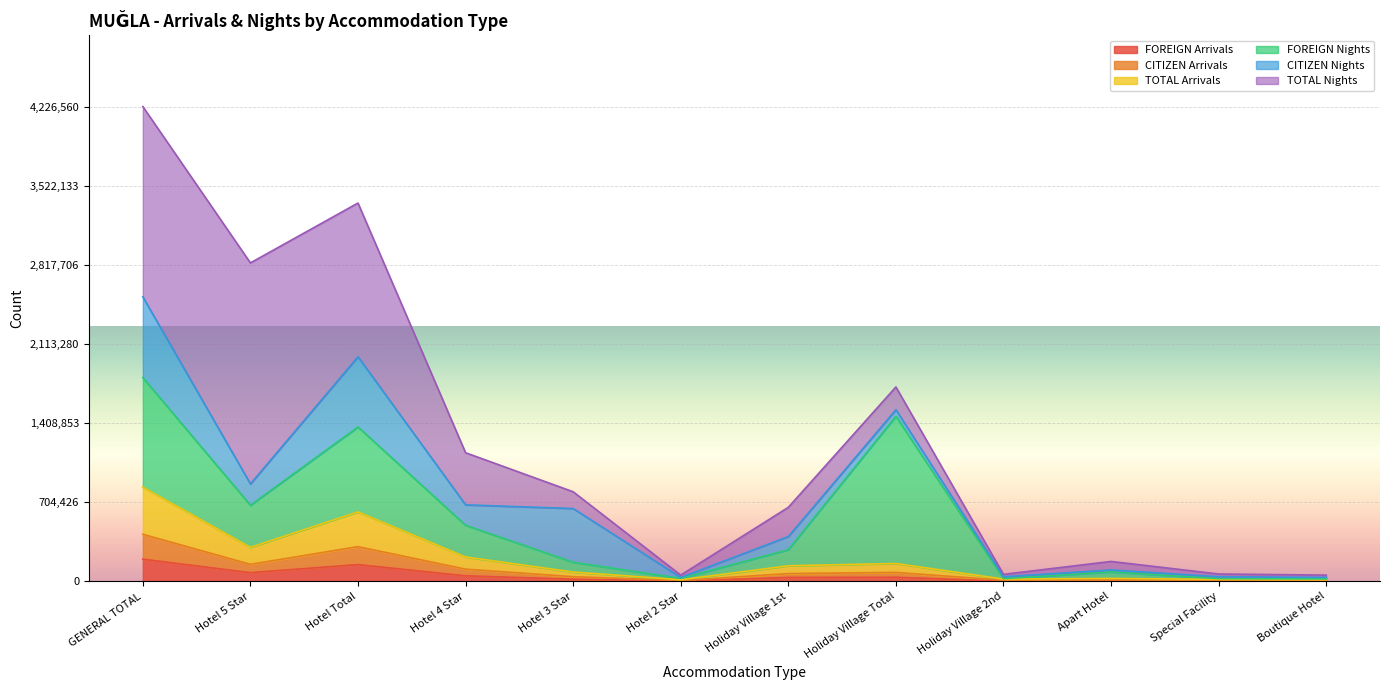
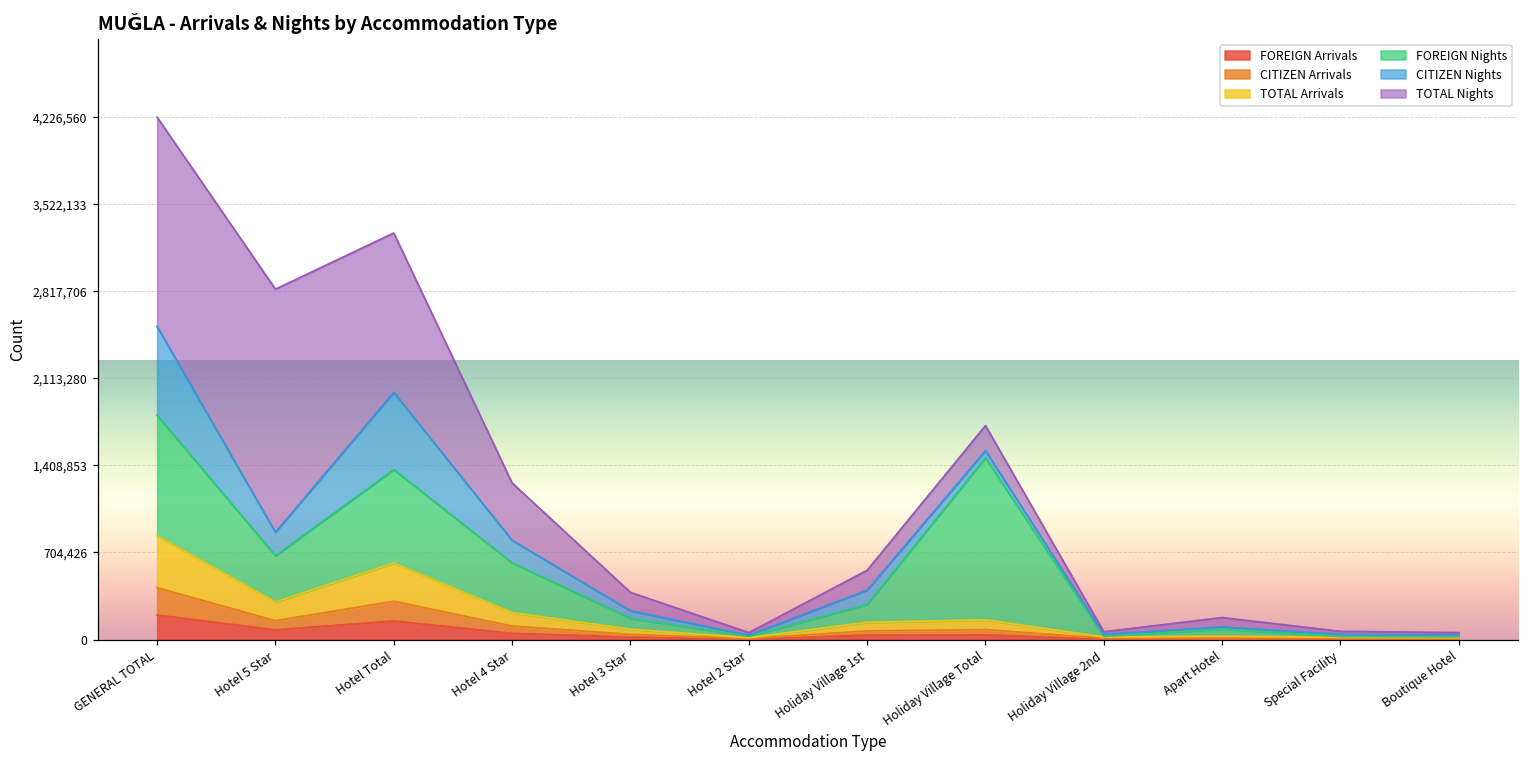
  {
    "TOTAL Arrivals": {
      "GENERAL TOTAL": "420,000",
      "Hotel 5 Star": "150,000",
      "Hotel Total": "310,000",
      "Hotel 4 Star": "110,000",
      "Hotel 3 Star": "40,000",
      "Holiday Village 1st": "70,000",
      "Holiday Village Total": "80,000"
    },
    "FOREIGN Nights": {
      "GENERAL TOTAL": "980,000",
      "Hotel 5 Star": "370,000",
      "Hotel Total": "760,000",
-     "Hotel 4 Star": "280,000",
+     "Hotel 4 Star": "400,000",
      "Hotel 3 Star": "90,000",
      "Holiday Village 1st": "140,000",
      "Holiday Village Total": "1,310,000"
    },
    "CITIZEN Nights": {
      "GENERAL TOTAL": "720,000",
      "Hotel 5 Star": "190,000",
      "Hotel Total": "630,000",
      "Hotel 4 Star": "180,000",
-     "Hotel 3 Star": "480,000",
+     "Hotel 3 Star": "60,000",
      "Holiday Village 1st": "120,000",
      "Holiday Village Total": "60,000"
    },
    "TOTAL Nights": {
      "GENERAL TOTAL": "1,690,000",
      "Hotel 5 Star": "1,970,000",
-     "Hotel Total": "1,370,000",
+     "Hotel Total": "1,290,000",
      "Hotel 4 Star": "460,000",
      "Hotel 3 Star": "150,000",
-     "Holiday Village 1st": "260,000",
+     "Holiday Village 1st": "160,000",
      "Holiday Village Total": "200,000",
      "Apart Hotel": "80,000",
      "Special Facility": "20,000"
    }
  }
